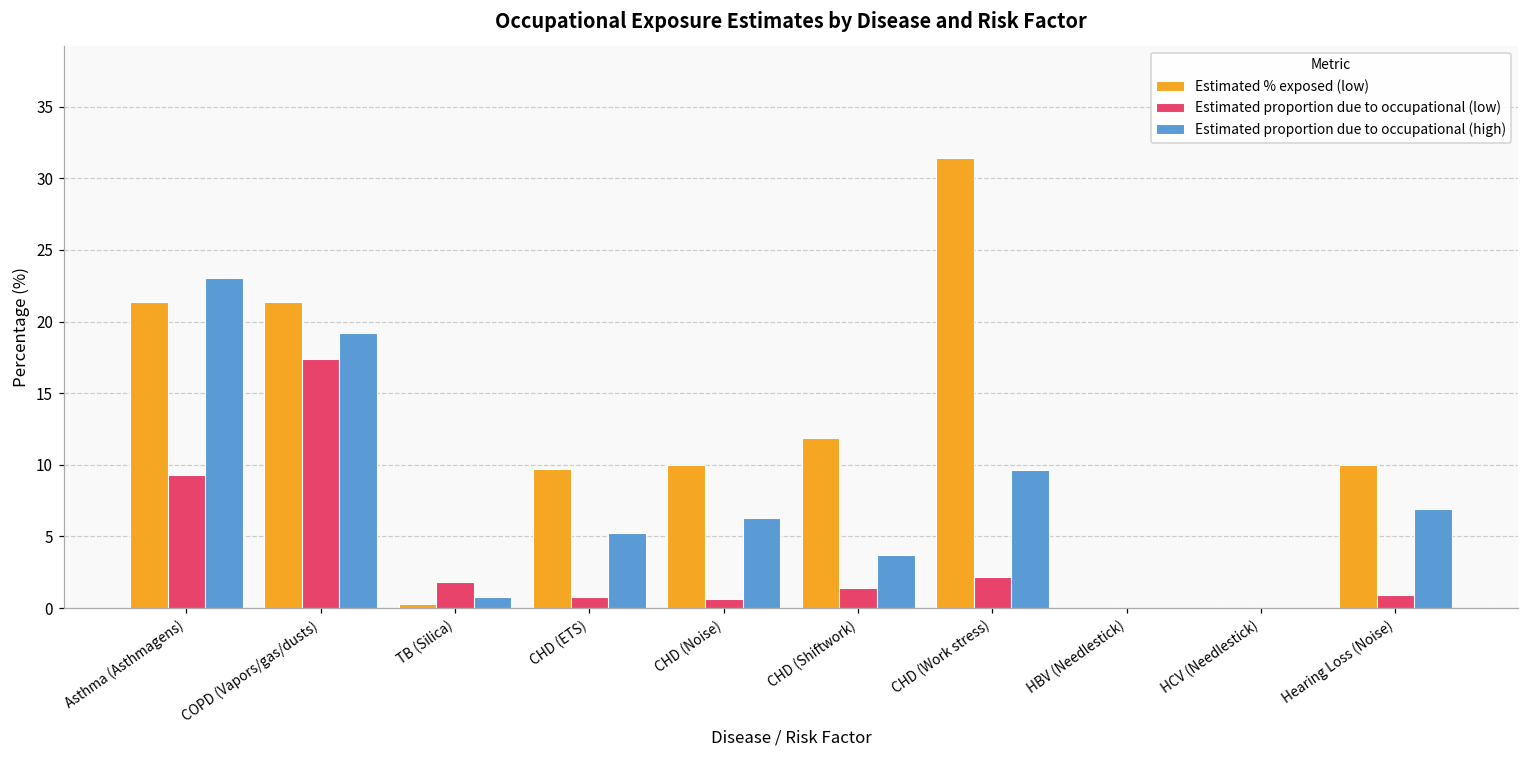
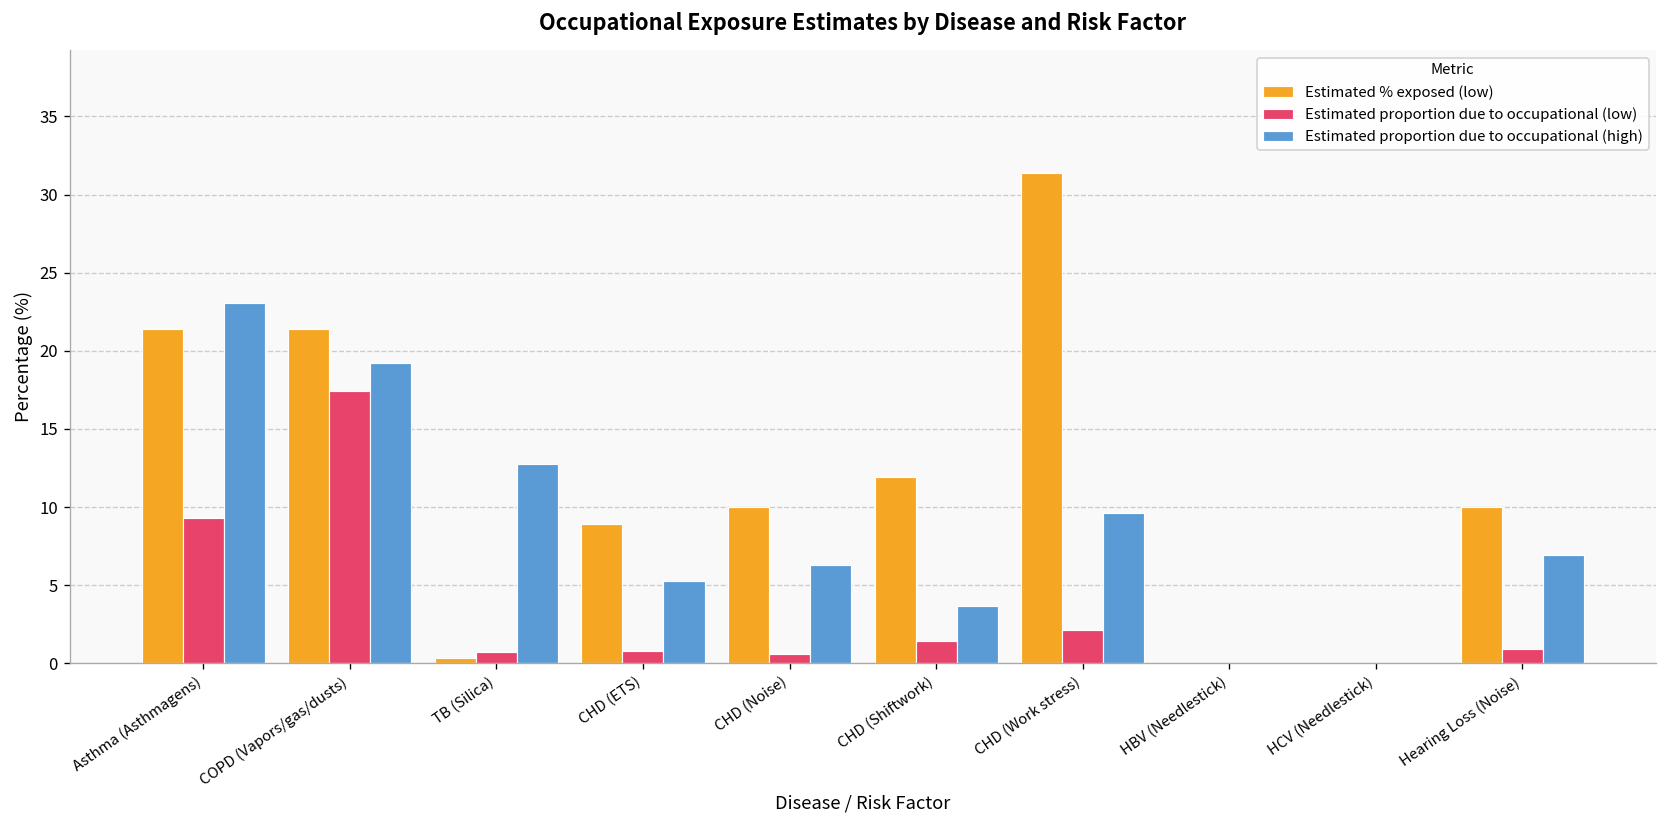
  {
    "Estimated % exposed (low)": {
      "Asthma (Asthmagens)": 21.4,
      "COPD (Vapors/gas/dusts)": 21.4,
      "TB (Silica)": 0.3,
-     "CHD (ETS)": 9.7,
+     "CHD (ETS)": 8.9,
      "CHD (Noise)": 10.0,
      "CHD (Shiftwork)": 11.9,
      "CHD (Work stress)": 31.4,
      "HBV (Needlestick)": 0.0,
      "HCV (Needlestick)": 0.0,
      "Hearing Loss (Noise)": 10.0
    },
    "Estimated proportion due to occupational (low)": {
      "Asthma (Asthmagens)": 9.3,
      "COPD (Vapors/gas/dusts)": 17.4,
-     "TB (Silica)": 1.8,
+     "TB (Silica)": 0.7,
      "CHD (ETS)": 0.8,
      "CHD (Noise)": 0.6,
      "CHD (Shiftwork)": 1.4,
      "CHD (Work stress)": 2.1,
      "HBV (Needlestick)": 0.0,
      "HCV (Needlestick)": 0.0,
      "Hearing Loss (Noise)": 0.9
    },
    "Estimated proportion due to occupational (high)": {
      "Asthma (Asthmagens)": 23.1,
      "COPD (Vapors/gas/dusts)": 19.2,
-     "TB (Silica)": 0.7,
+     "TB (Silica)": 12.7,
      "CHD (ETS)": 5.3,
      "CHD (Noise)": 6.3,
      "CHD (Shiftwork)": 3.7,
      "CHD (Work stress)": 9.7,
      "HBV (Needlestick)": 0.0,
      "HCV (Needlestick)": 0.0,
      "Hearing Loss (Noise)": 6.9
    }
  }
